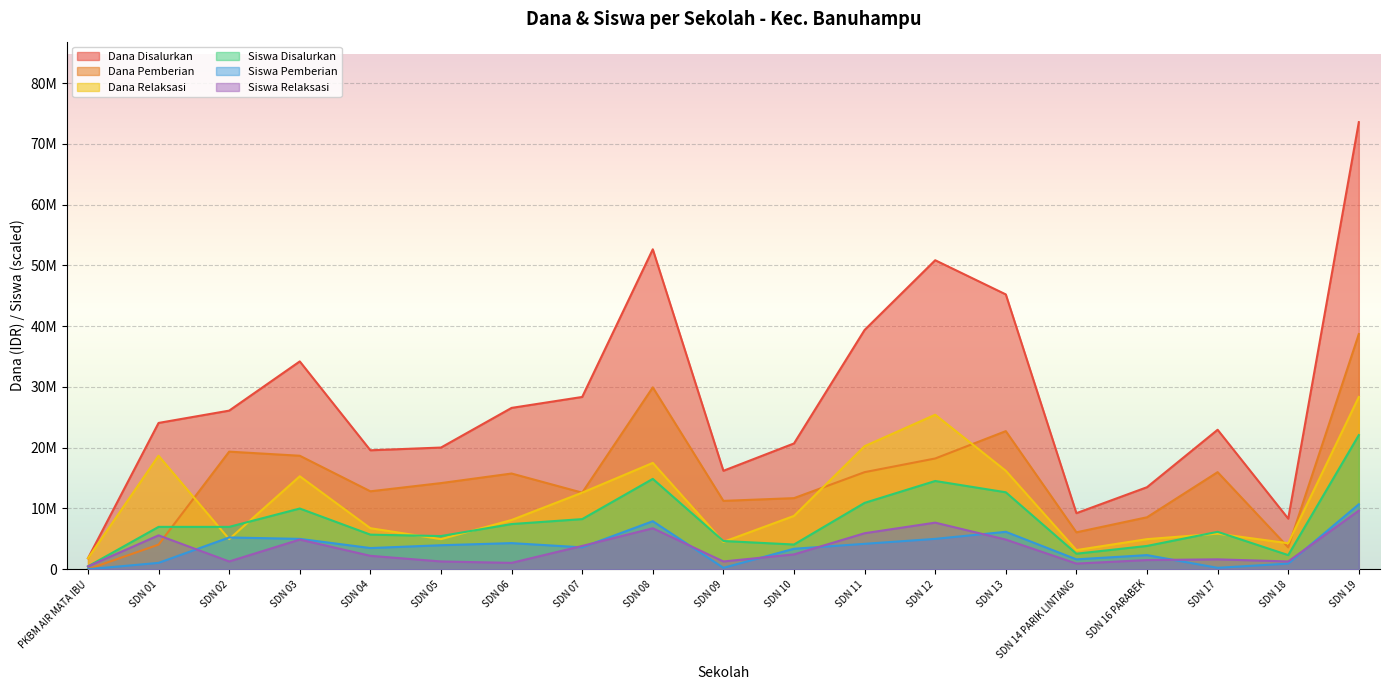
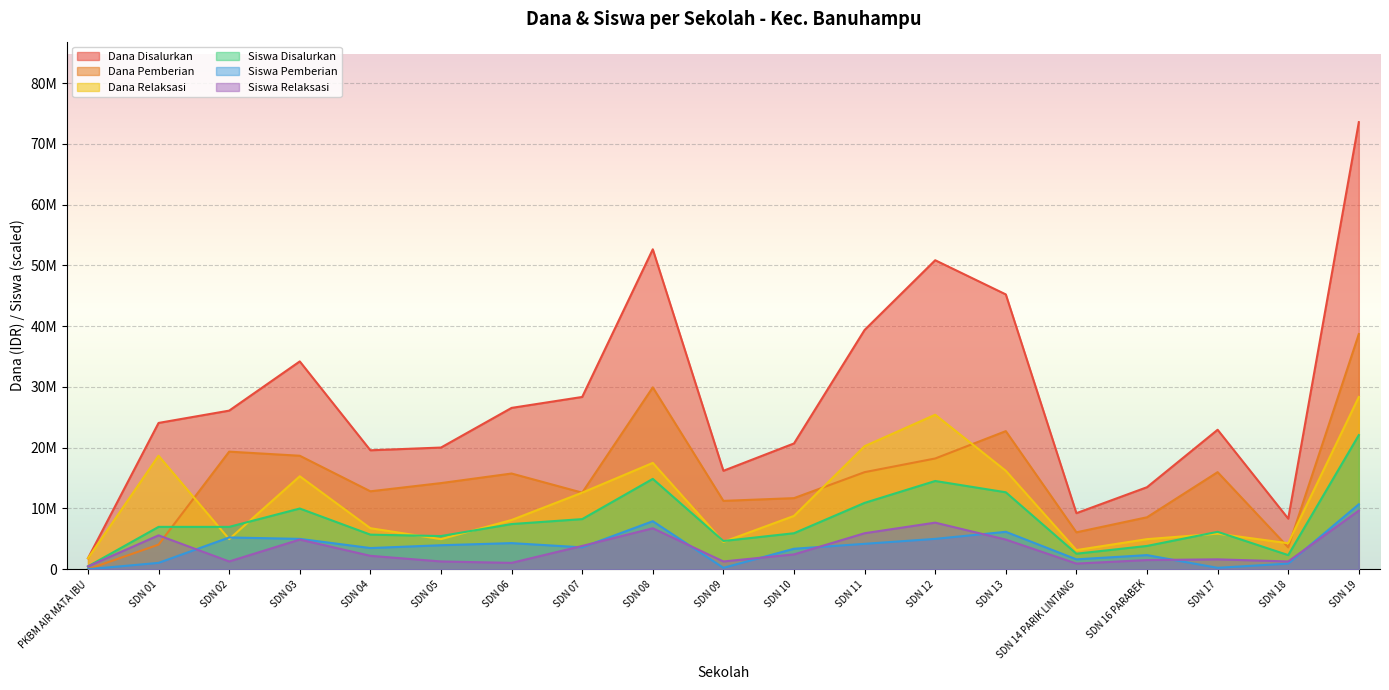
  {
    "Dana Relaksasi": {
      "SDN 01": 19000000,
      "SDN 03": 15000000,
      "SDN 04": 7000000,
      "SDN 05": 5000000,
      "SDN 06": 8000000,
      "SDN 08": 17000000,
      "SDN 10": 9000000,
      "SDN 11": 20000000,
      "SDN 12": 25000000,
      "SDN 13": 16000000,
      "SDN 14 PARIK LINTANG": 3000000,
      "SDN 16 PARABEK": 5000000,
      "SDN 18": 4000000,
      "SDN 19": 28000000
    },
    "Siswa Disalurkan": {
      "SDN 01": 7000000,
      "SDN 02": 7000000,
      "SDN 03": 10000000,
      "SDN 04": 6000000,
      "SDN 05": 5000000,
      "SDN 06": 7000000,
      "SDN 07": 8000000,
      "SDN 08": 15000000,
-     "SDN 10": 4000000,
+     "SDN 10": 6000000,
      "SDN 11": 11000000,
      "SDN 12": 15000000,
      "SDN 13": 13000000,
      "SDN 14 PARIK LINTANG": 3000000,
      "SDN 16 PARABEK": 4000000,
      "SDN 18": 2000000,
      "SDN 19": 22000000
    },
    "Siswa Pemberian": {
      "SDN 01": 1000000,
      "SDN 04": 3000000,
      "SDN 05": 4000000,
      "SDN 06": 4000000,
      "SDN 08": 8000000,
      "SDN 09": 0,
      "SDN 10": 3000000,
      "SDN 11": 4000000,
      "SDN 12": 5000000,
      "SDN 13": 6000000,
      "SDN 14 PARIK LINTANG": 2000000,
      "SDN 16 PARABEK": 2000000,
      "SDN 17": 0,
      "SDN 19": 11000000
    },
    "Siswa Relaksasi": {
      "SDN 01": 6000000,
      "SDN 02": 1000000,
      "SDN 04": 2000000,
      "SDN 05": 1000000,
      "SDN 06": 1000000,
      "SDN 08": 7000000,
      "SDN 09": 1000000,
      "SDN 10": 2000000,
      "SDN 11": 6000000,
      "SDN 12": 8000000,
      "SDN 13": 5000000,
      "SDN 14 PARIK LINTANG": 1000000,
      "SDN 16 PARABEK": 2000000,
      "SDN 17": 2000000,
      "SDN 19": 10000000
    }
  }
